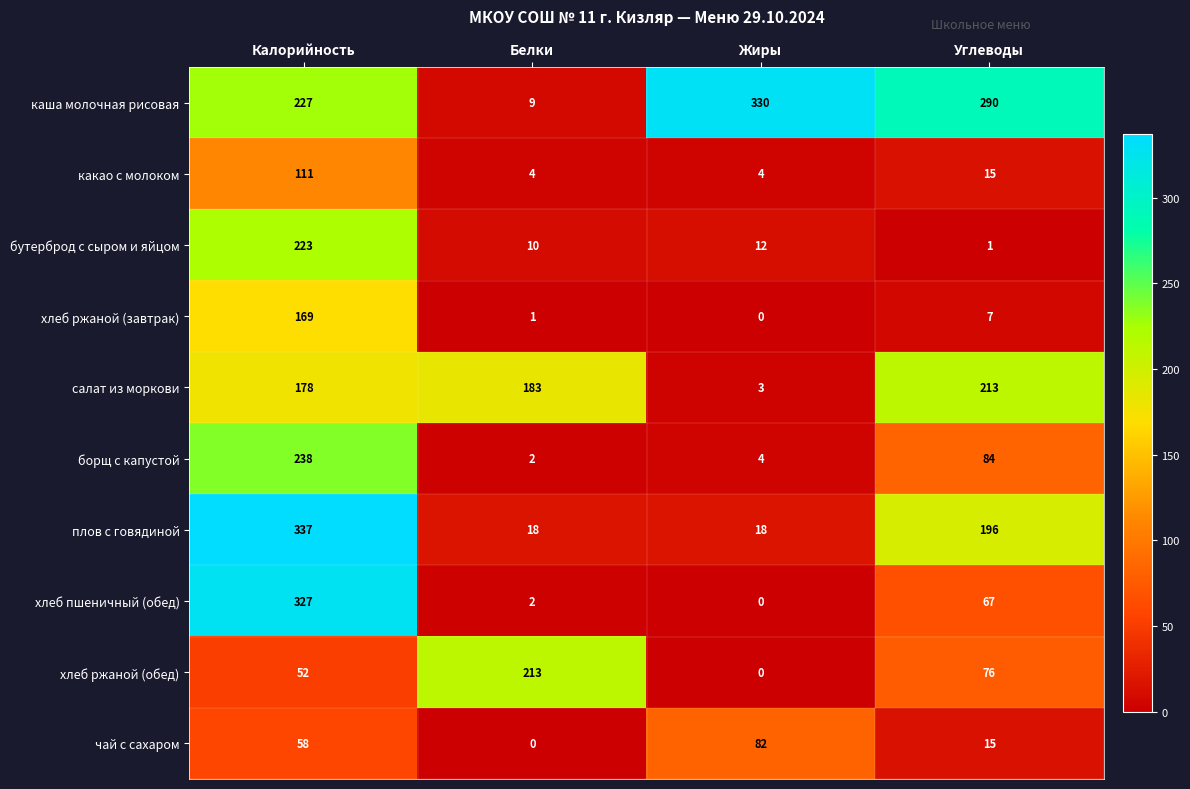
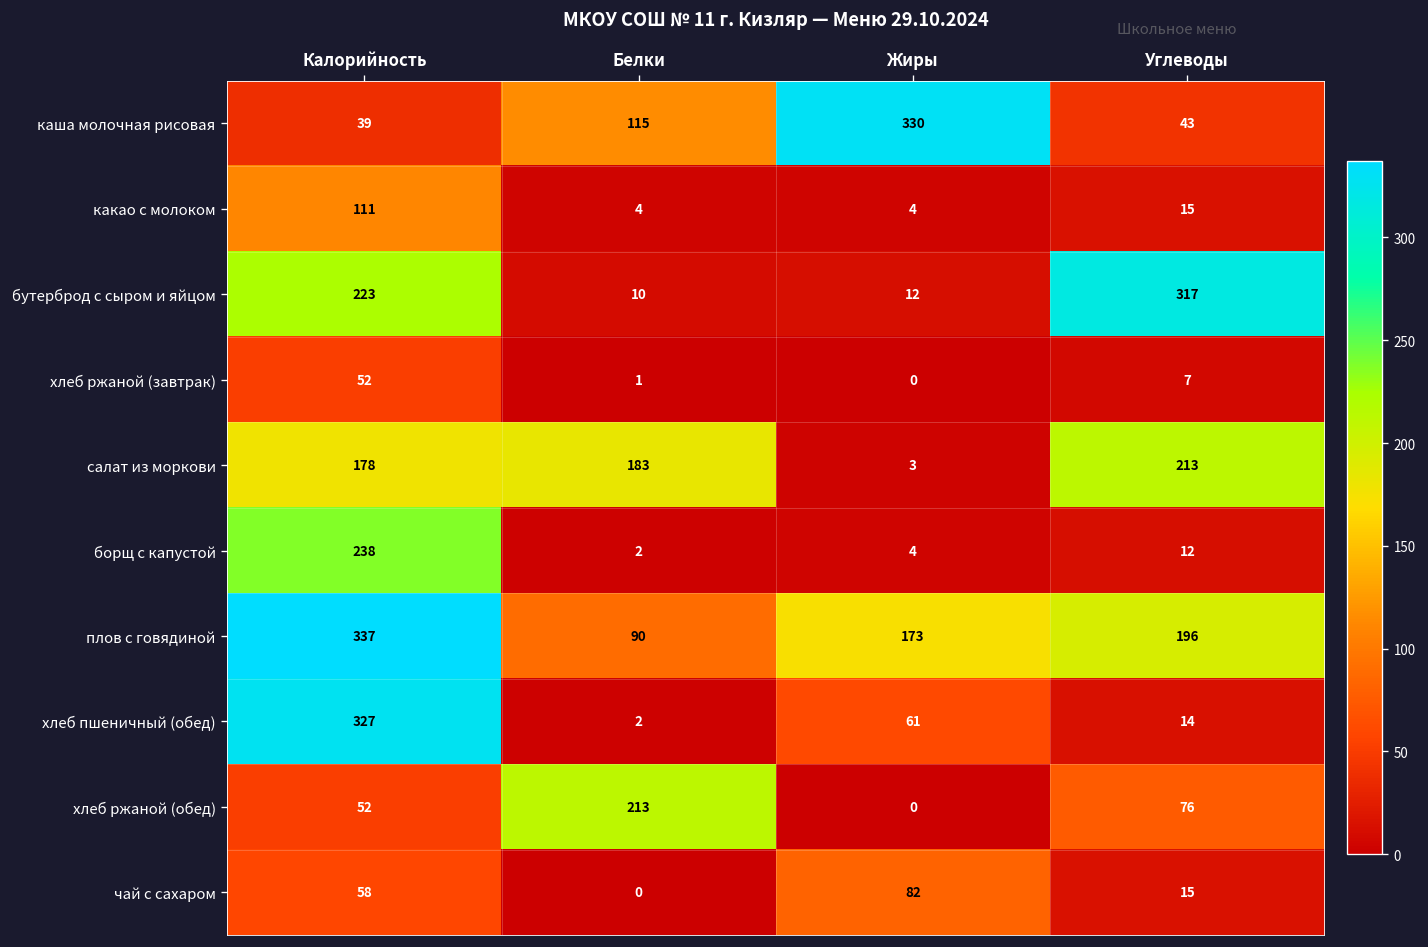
  {
    "каша молочная рисовая": {
-     "Калорийность": 227,
-     "Белки": 9,
+     "Калорийность": 39,
+     "Белки": 115,
      "Жиры": 330,
-     "Углеводы": 290
+     "Углеводы": 43
    },
    "какао с молоком": {
      "Калорийность": 111,
      "Белки": 4,
      "Жиры": 4,
      "Углеводы": 15
    },
    "бутерброд с сыром и яйцом": {
      "Калорийность": 223,
      "Белки": 10,
      "Жиры": 12,
-     "Углеводы": 1
+     "Углеводы": 317
    },
    "хлеб ржаной (завтрак)": {
-     "Калорийность": 169,
+     "Калорийность": 52,
      "Белки": 1,
      "Жиры": 0,
      "Углеводы": 7
    },
    "салат из моркови": {
      "Калорийность": 178,
      "Белки": 183,
      "Жиры": 3,
      "Углеводы": 213
    },
    "борщ с капустой": {
      "Калорийность": 238,
      "Белки": 2,
      "Жиры": 4,
-     "Углеводы": 84
+     "Углеводы": 12
    },
    "плов с говядиной": {
      "Калорийность": 337,
-     "Белки": 18,
-     "Жиры": 18,
+     "Белки": 90,
+     "Жиры": 173,
      "Углеводы": 196
    },
    "хлеб пшеничный (обед)": {
      "Калорийность": 327,
      "Белки": 2,
-     "Жиры": 0,
-     "Углеводы": 67
+     "Жиры": 61,
+     "Углеводы": 14
    },
    "хлеб ржаной (обед)": {
      "Калорийность": 52,
      "Белки": 213,
      "Жиры": 0,
      "Углеводы": 76
    },
    "чай с сахаром": {
      "Калорийность": 58,
      "Белки": 0,
      "Жиры": 82,
      "Углеводы": 15
    }
  }
